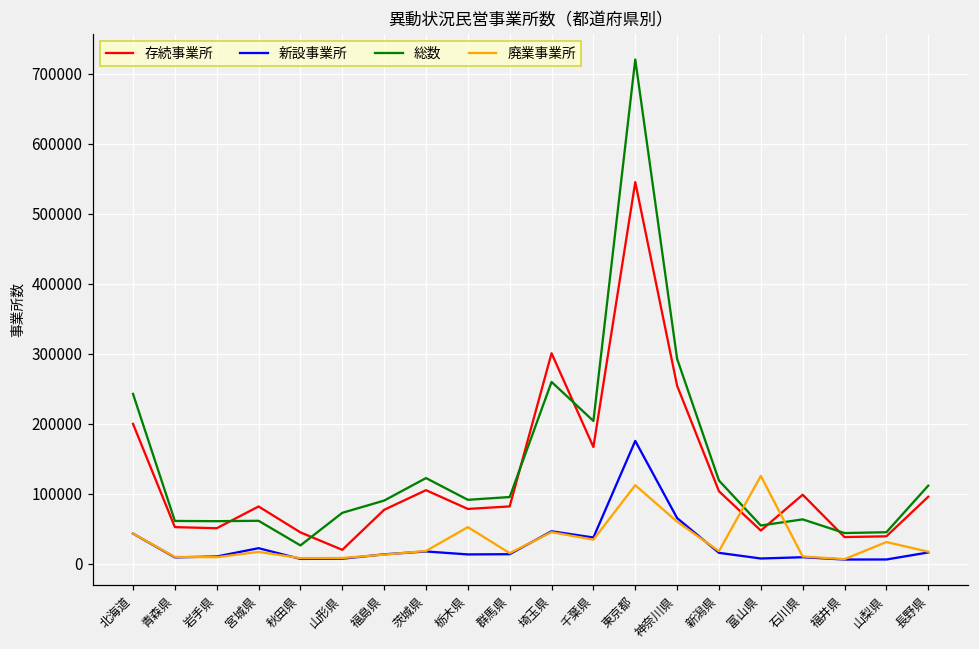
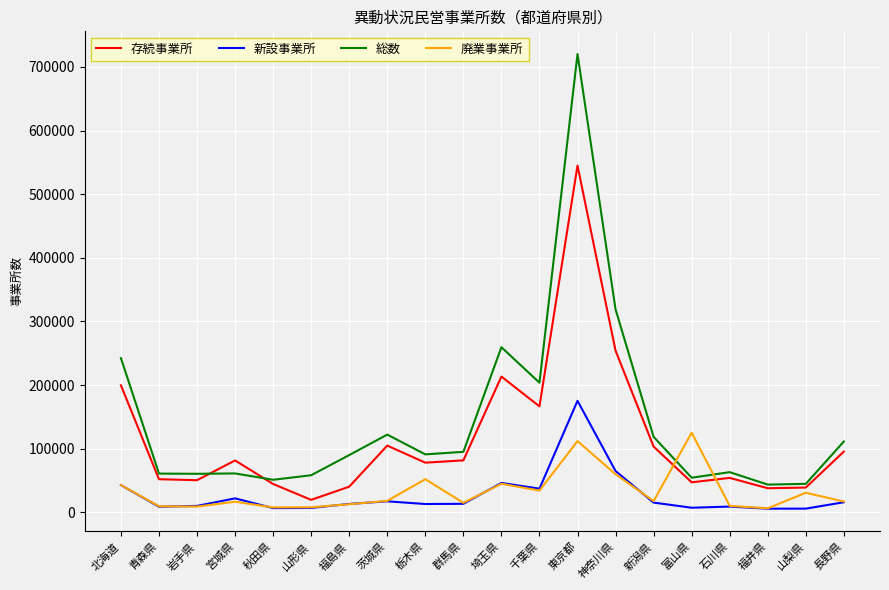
  {
    "存続事業所": {
      "北海道": 200000,
      "青森県": 50000,
      "岩手県": 50000,
      "宮城県": 80000,
      "秋田県": 40000,
      "山形県": 20000,
-     "福島県": 80000,
+     "福島県": 40000,
      "茨城県": 100000,
      "栃木県": 80000,
      "群馬県": 80000,
-     "埼玉県": 300000,
+     "埼玉県": 210000,
      "千葉県": 170000,
      "東京都": 540000,
      "神奈川県": 250000,
      "新潟県": 100000,
      "富山県": 50000,
-     "石川県": 100000,
+     "石川県": 50000,
      "福井県": 40000,
      "山梨県": 40000,
      "長野県": 100000
    },
    "新設事業所": {
      "宮城県": 20000,
      "栃木県": 10000,
      "東京都": 180000,
      "神奈川県": 60000,
      "富山県": 10000,
      "山梨県": 10000
    },
    "総数": {
      "北海道": 240000,
      "青森県": 60000,
      "岩手県": 60000,
      "宮城県": 60000,
-     "秋田県": 30000,
-     "山形県": 70000,
+     "秋田県": 50000,
+     "山形県": 60000,
      "福島県": 90000,
      "茨城県": 120000,
      "栃木県": 90000,
      "群馬県": 100000,
      "埼玉県": 260000,
      "千葉県": 200000,
      "東京都": 720000,
-     "神奈川県": 290000,
+     "神奈川県": 320000,
      "新潟県": 120000,
      "富山県": 50000,
      "石川県": 60000,
      "福井県": 40000,
      "山梨県": 40000,
      "長野県": 110000
    },
    "廃業事業所": {
      "宮城県": 20000,
      "栃木県": 50000,
      "東京都": 110000,
      "神奈川県": 60000,
      "富山県": 130000,
      "山梨県": 30000
    }
  }
